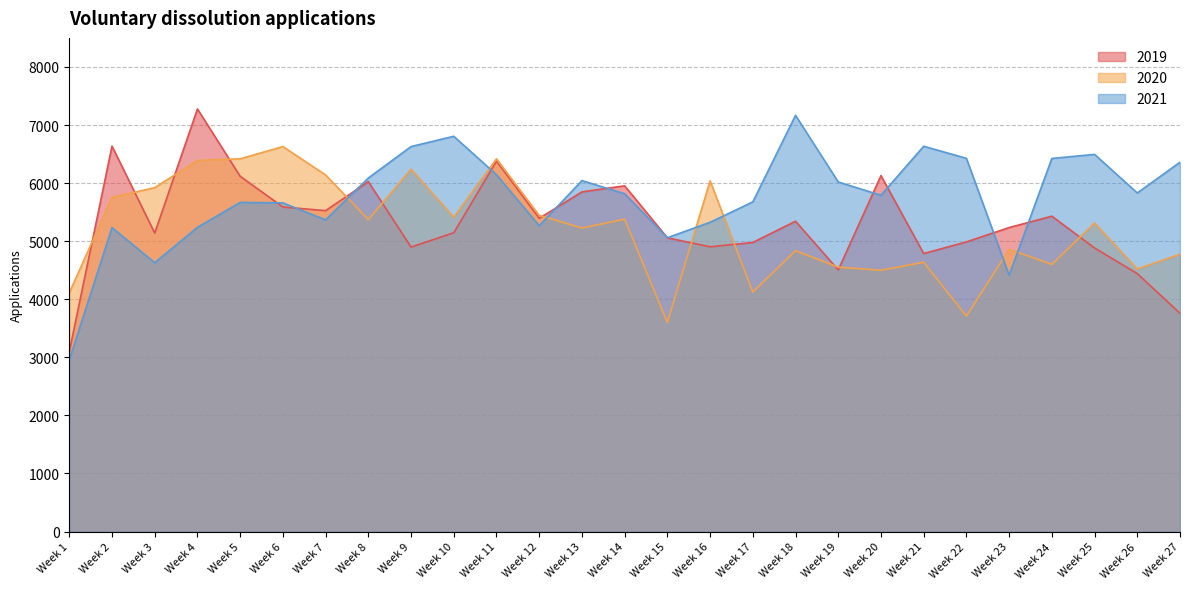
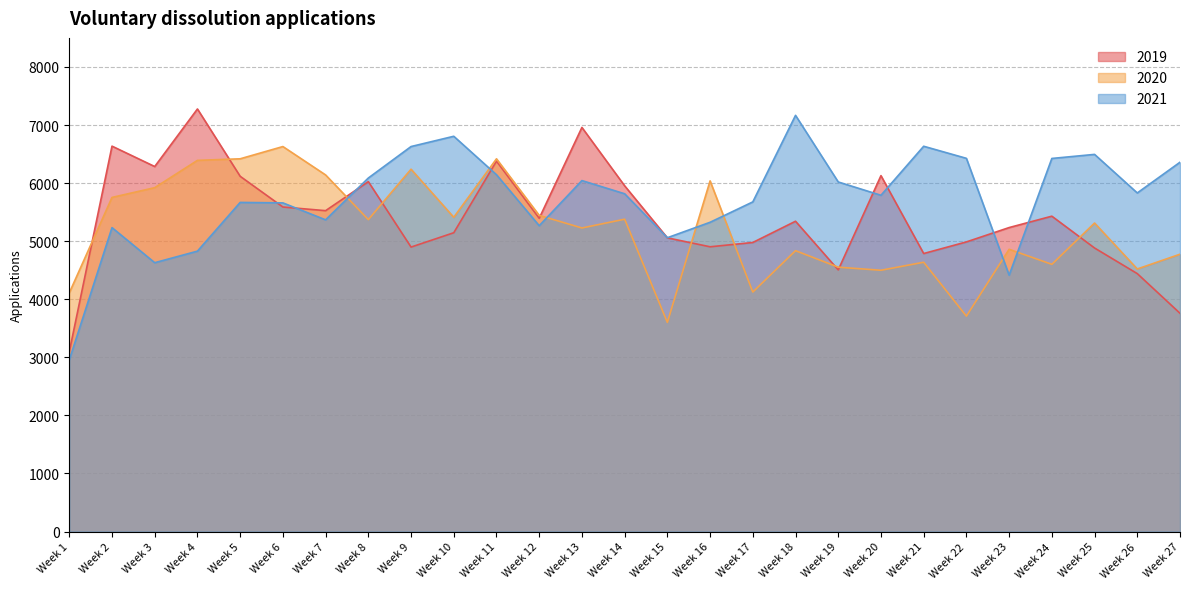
  {
    "2019": {
      "Week 1": 3100,
      "Week 2": 6600,
-     "Week 3": 5100,
+     "Week 3": 6300,
      "Week 4": 7300,
      "Week 5": 6100,
      "Week 6": 5600,
      "Week 7": 5500,
      "Week 8": 6000,
      "Week 9": 4900,
      "Week 10": 5100,
      "Week 12": 5400,
-     "Week 13": 5800,
+     "Week 13": 7000,
      "Week 14": 6000,
      "Week 16": 4900,
      "Week 17": 5000,
      "Week 18": 5300,
      "Week 19": 4500,
      "Week 20": 6100,
      "Week 21": 4800,
      "Week 22": 5000,
      "Week 23": 5200,
      "Week 24": 5400,
      "Week 25": 4900,
      "Week 26": 4400,
      "Week 27": 3800
    },
    "2020": {
      "Week 1": 4100,
      "Week 2": 5800,
      "Week 3": 5900,
      "Week 4": 6400,
      "Week 5": 6400,
      "Week 6": 6600,
      "Week 7": 6100,
      "Week 8": 5400,
      "Week 9": 6200,
      "Week 10": 5400,
      "Week 12": 5400,
      "Week 13": 5200,
      "Week 14": 5400,
      "Week 15": 3600,
      "Week 16": 6000,
      "Week 17": 4100,
      "Week 18": 4800,
      "Week 19": 4600,
      "Week 20": 4500,
      "Week 21": 4600,
      "Week 22": 3700,
      "Week 23": 4900,
      "Week 24": 4600,
      "Week 25": 5300,
      "Week 26": 4500,
      "Week 27": 4800
    },
    "2021": {
      "Week 1": 3000,
      "Week 2": 5200,
      "Week 3": 4600,
-     "Week 4": 5200,
+     "Week 4": 4800,
      "Week 5": 5700,
      "Week 6": 5700,
      "Week 7": 5400,
      "Week 8": 6100,
      "Week 9": 6600,
      "Week 10": 6800,
      "Week 11": 6100,
      "Week 12": 5300,
      "Week 13": 6000,
      "Week 14": 5800,
      "Week 16": 5300,
      "Week 17": 5700,
      "Week 18": 7200,
      "Week 19": 6000,
      "Week 20": 5800,
      "Week 21": 6600,
      "Week 22": 6400,
      "Week 23": 4400,
      "Week 24": 6400,
      "Week 25": 6500,
      "Week 26": 5800,
      "Week 27": 6400
    }
  }
